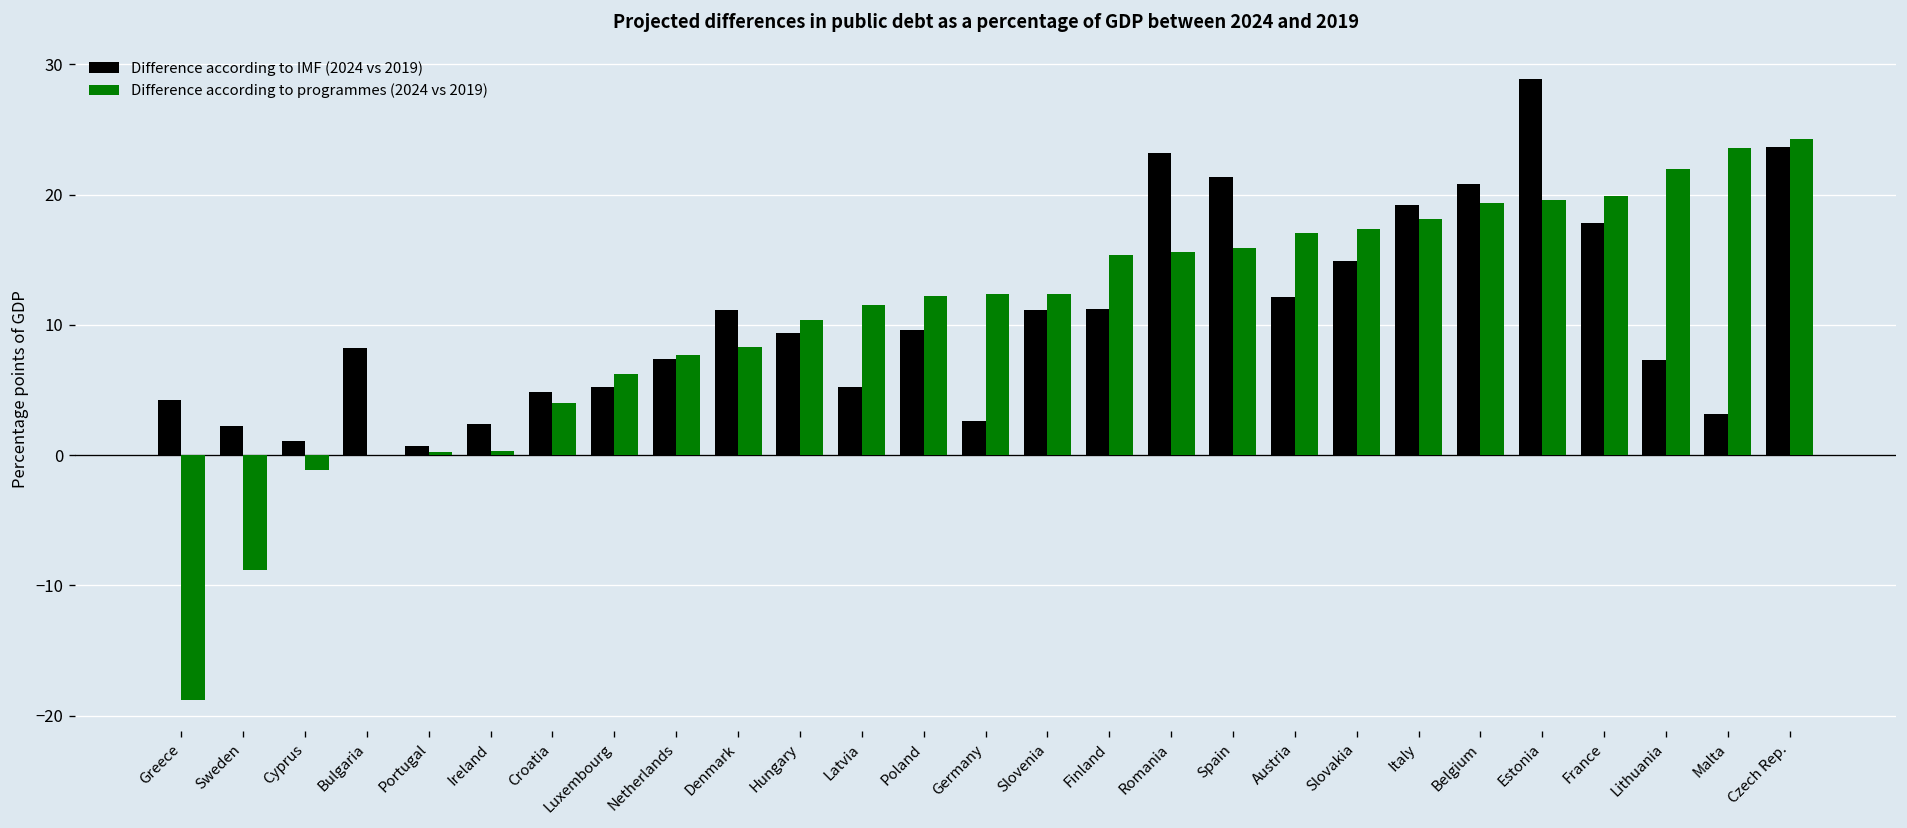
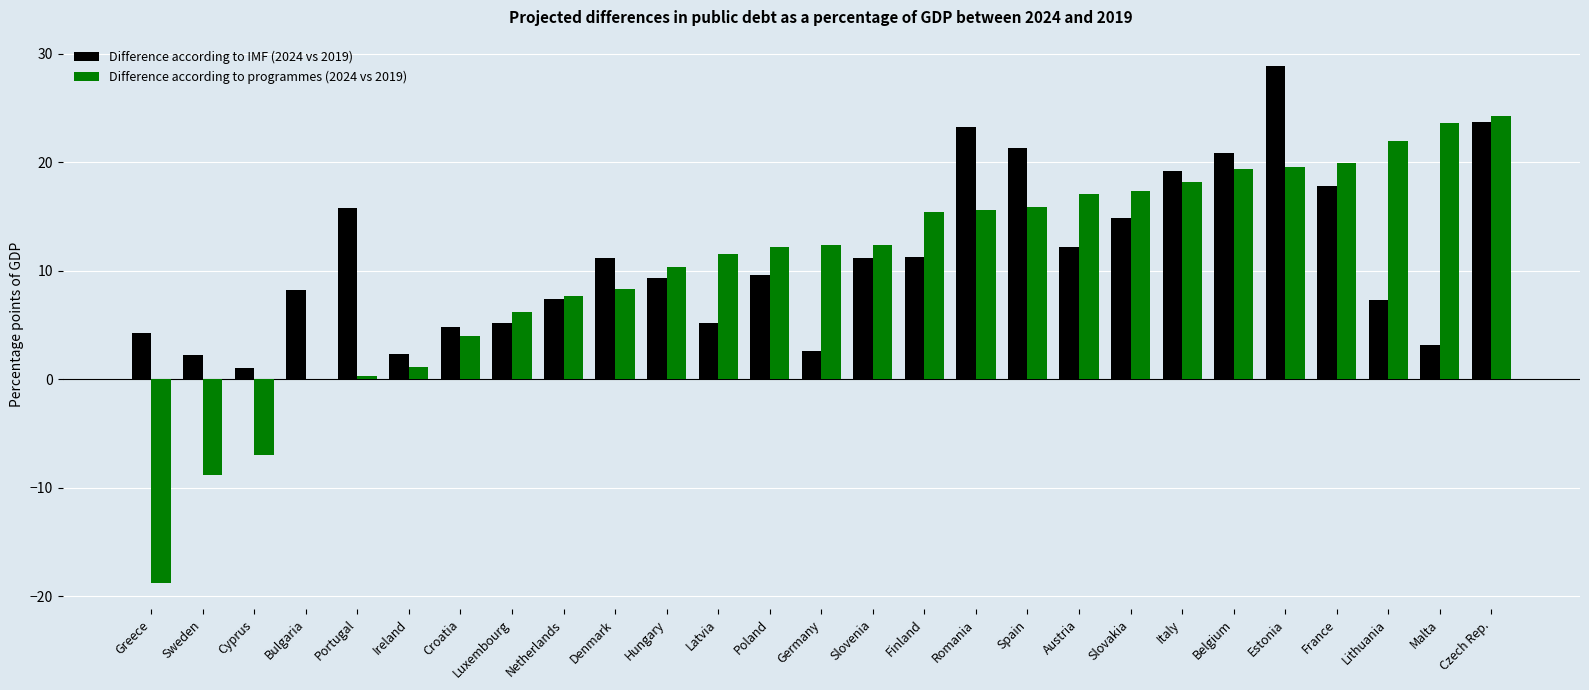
  {
    "Difference according to IMF (2024 vs 2019)": {
      "Greece": 4.2,
      "Sweden": 2.2,
      "Cyprus": 1.1,
      "Bulgaria": 8.2,
-     "Portugal": 0.7,
+     "Portugal": 15.8,
      "Ireland": 2.4,
      "Croatia": 4.9,
      "Luxembourg": 5.2,
      "Netherlands": 7.4,
      "Denmark": 11.1,
      "Hungary": 9.4,
      "Latvia": 5.2,
      "Poland": 9.6,
      "Germany": 2.6,
      "Slovenia": 11.1,
      "Finland": 11.2,
      "Romania": 23.2,
      "Spain": 21.3,
      "Austria": 12.1,
      "Slovakia": 14.9,
      "Italy": 19.2,
      "Belgium": 20.8,
      "Estonia": 28.9,
      "France": 17.8,
      "Lithuania": 7.3,
      "Malta": 3.2,
      "Czech Rep.": 23.7
    },
    "Difference according to programmes (2024 vs 2019)": {
      "Greece": -18.8,
      "Sweden": -8.8,
-     "Cyprus": -1.1,
+     "Cyprus": -7.0,
      "Bulgaria": 0.0,
      "Portugal": 0.3,
-     "Ireland": 0.3,
+     "Ireland": 1.1,
      "Croatia": 4.0,
      "Luxembourg": 6.2,
      "Netherlands": 7.7,
      "Denmark": 8.3,
      "Hungary": 10.4,
      "Latvia": 11.5,
      "Poland": 12.2,
      "Germany": 12.4,
      "Slovenia": 12.4,
      "Finland": 15.4,
      "Romania": 15.6,
      "Spain": 15.9,
      "Austria": 17.1,
      "Slovakia": 17.3,
      "Italy": 18.1,
      "Belgium": 19.3,
      "Estonia": 19.6,
      "France": 19.9,
      "Lithuania": 22.0,
      "Malta": 23.6,
      "Czech Rep.": 24.3
    }
  }
